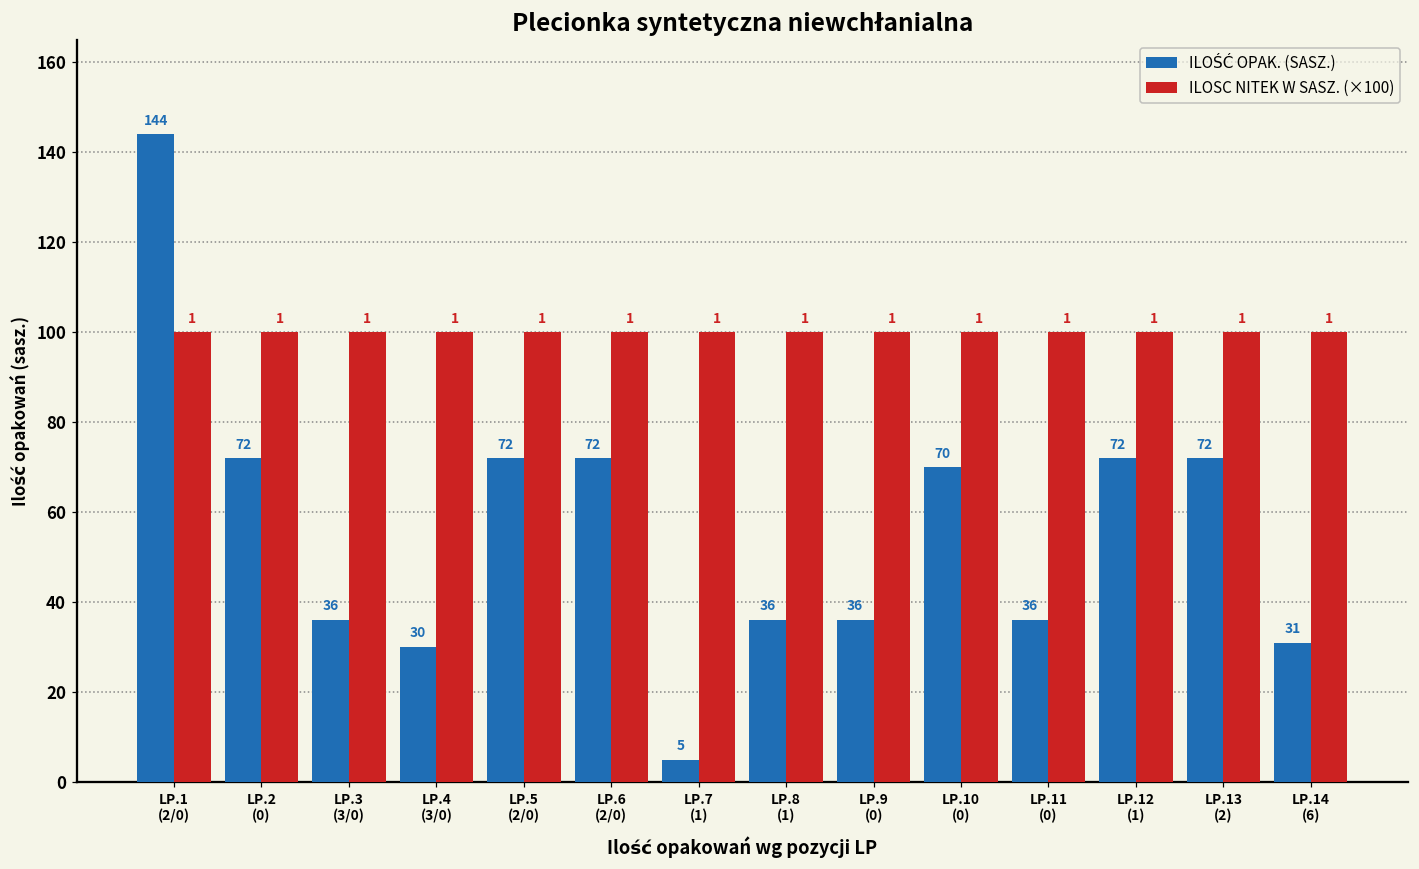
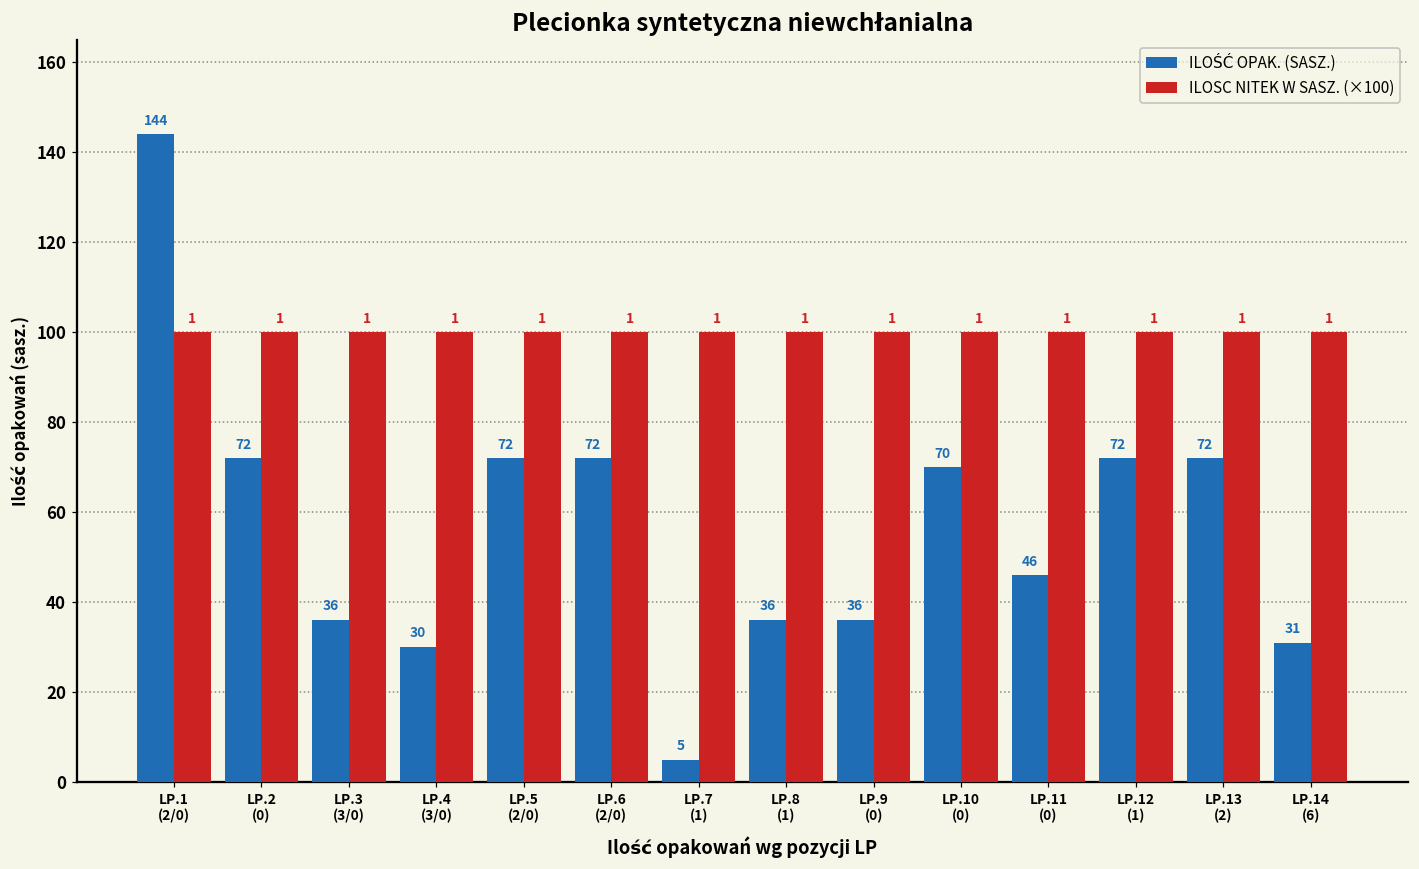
  {
    "ILOŚĆ OPAK. (SASZ.)": {
      "LP.1 (2/0)": 144,
      "LP.2 (0)": 72,
      "LP.3 (3/0)": 36,
      "LP.4 (3/0)": 30,
      "LP.5 (2/0)": 72,
      "LP.6 (2/0)": 72,
      "LP.7 (1)": 5,
      "LP.8 (1)": 36,
      "LP.9 (0)": 36,
      "LP.10 (0)": 70,
-     "LP.11 (0)": 36,
+     "LP.11 (0)": 46,
      "LP.12 (1)": 72,
      "LP.13 (2)": 72,
      "LP.14 (6)": 31
    }
  }
